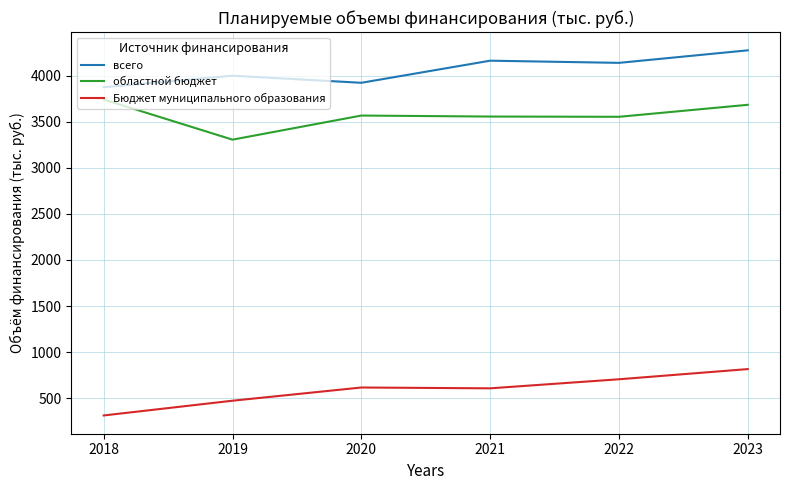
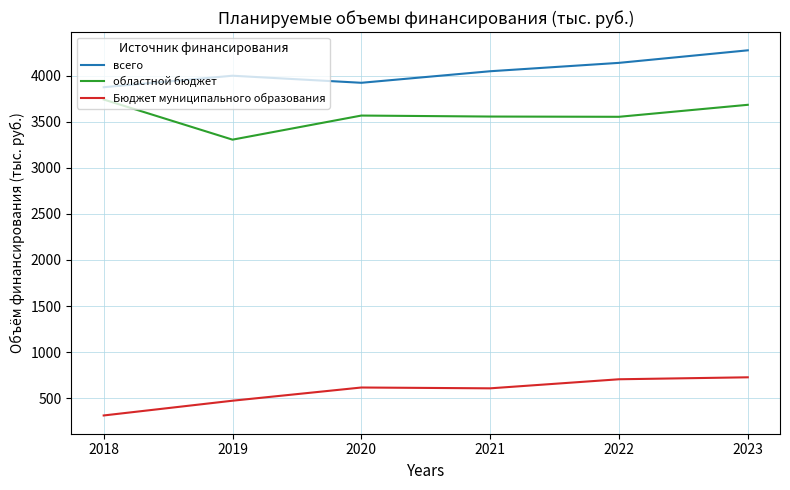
  {
    "всего": {
      "2020": 3900,
-     "2021": 4200,
+     "2021": 4000,
      "2022": 4100,
      "2023": 4300
    },
    "областной бюджет": {
      "2019": 3300,
      "2020": 3600,
      "2021": 3600,
      "2022": 3600,
      "2023": 3700
    },
    "Бюджет муниципального образования": {
      "2018": 300,
      "2019": 500,
      "2020": 600,
      "2021": 600,
      "2022": 700,
-     "2023": 800
+     "2023": 700
    }
  }
